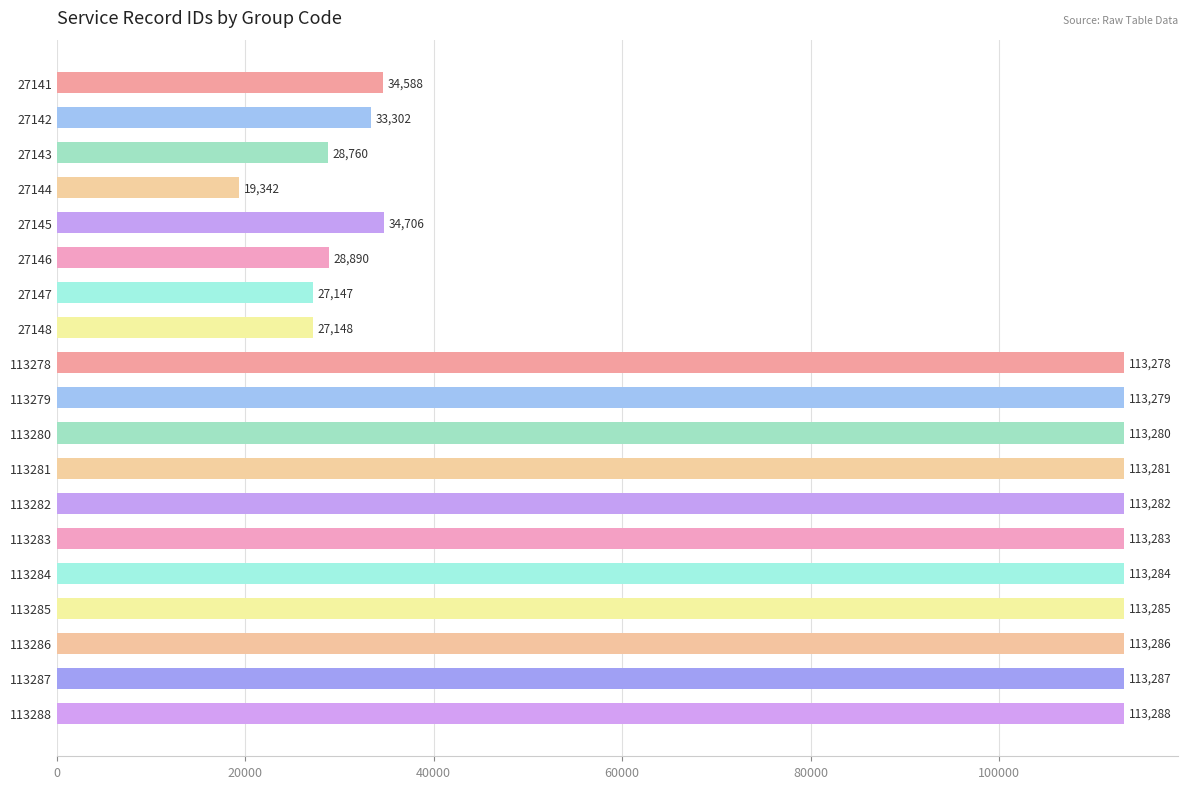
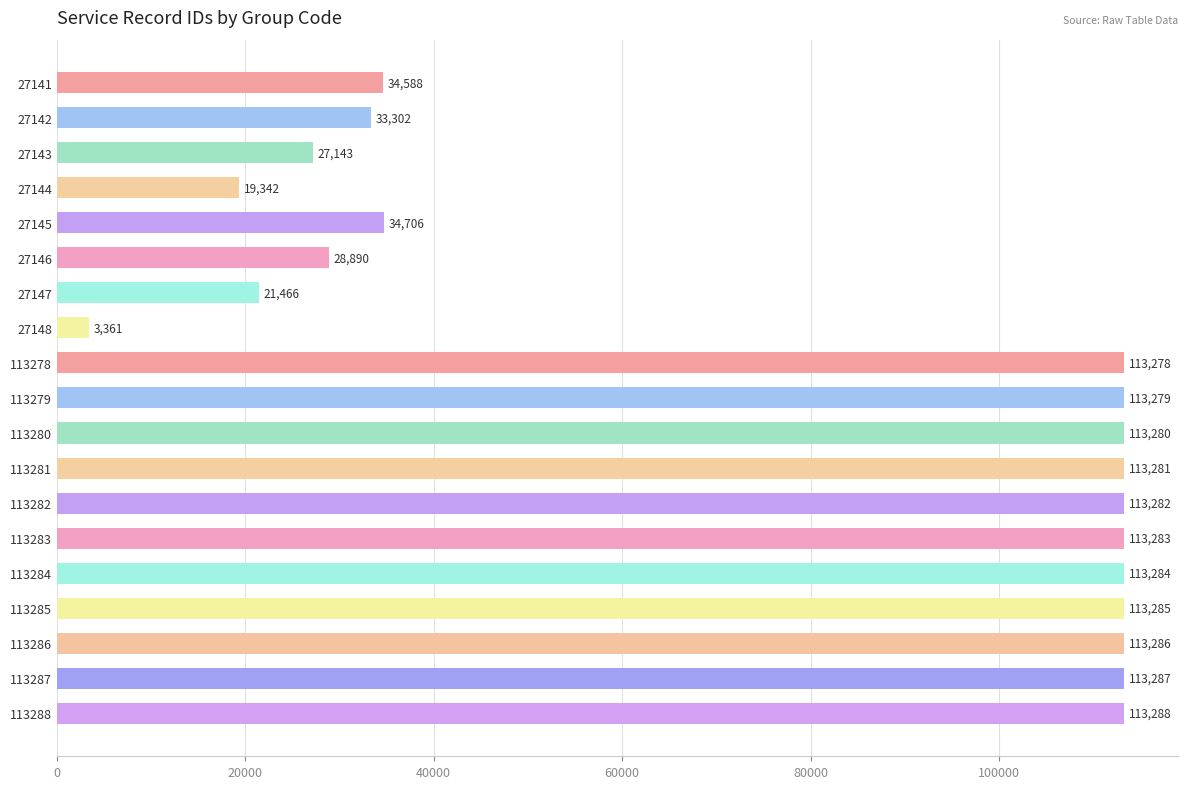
  {
    "27141": "34,588",
    "27142": "33,302",
-   "27143": "28,760",
+   "27143": "27,143",
    "27144": "19,342",
    "27145": "34,706",
    "27146": "28,890",
-   "27147": "27,147",
-   "27148": "27,148",
+   "27147": "21,466",
+   "27148": "3,361",
    "113278": "113,278",
    "113279": "113,279",
    "113280": "113,280",
    "113281": "113,281",
    "113282": "113,282",
    "113283": "113,283",
    "113284": "113,284",
    "113285": "113,285",
    "113286": "113,286",
    "113287": "113,287",
    "113288": "113,288"
  }
